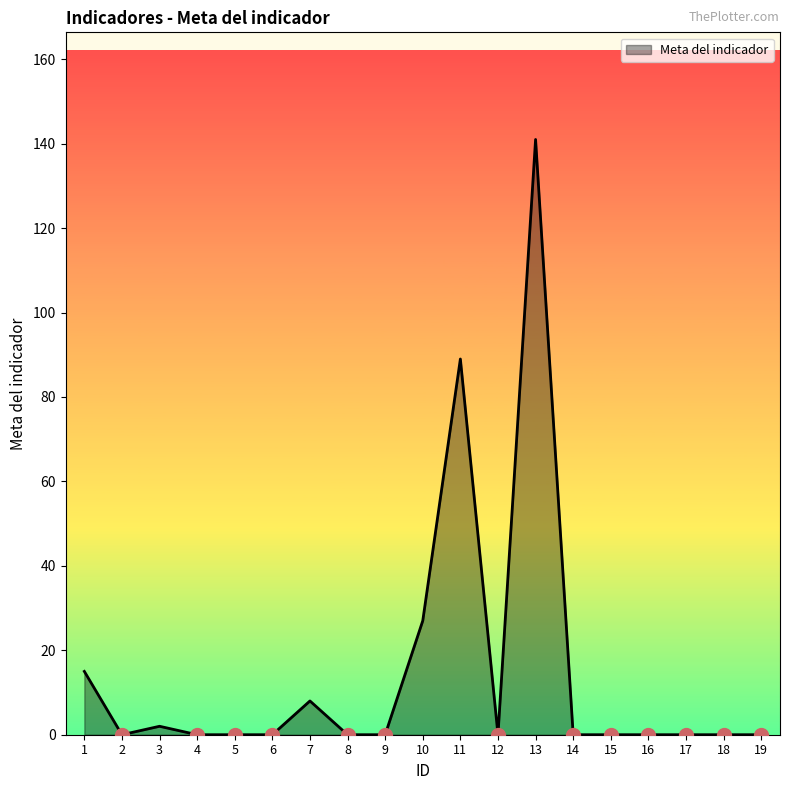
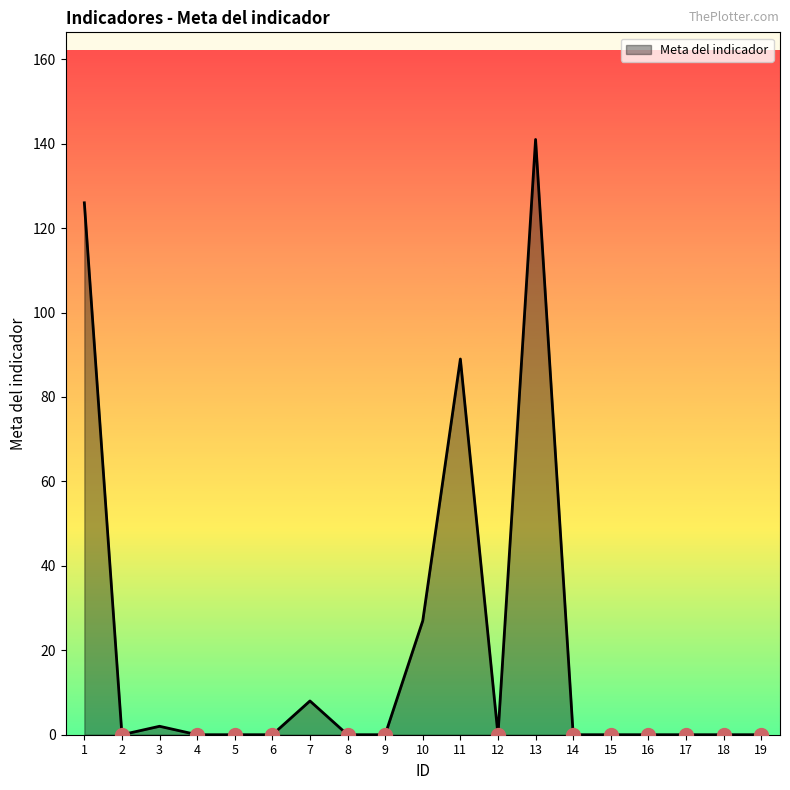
  {
    "Meta del indicador": {
-     "1": 15,
+     "1": 126,
      "3": 2,
      "7": 8,
      "10": 27,
      "11": 89,
      "13": 141
    }
  }
